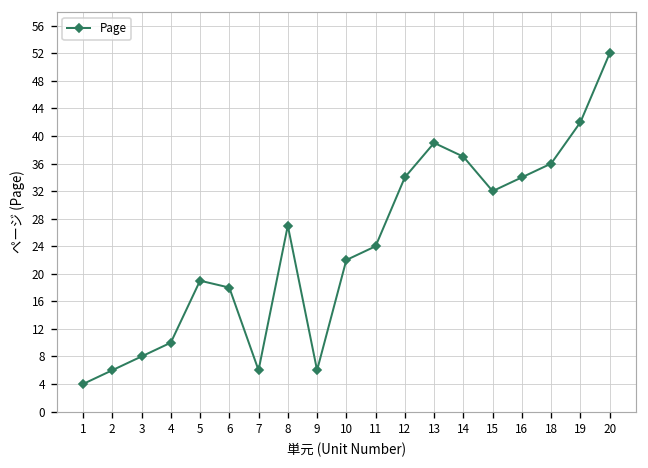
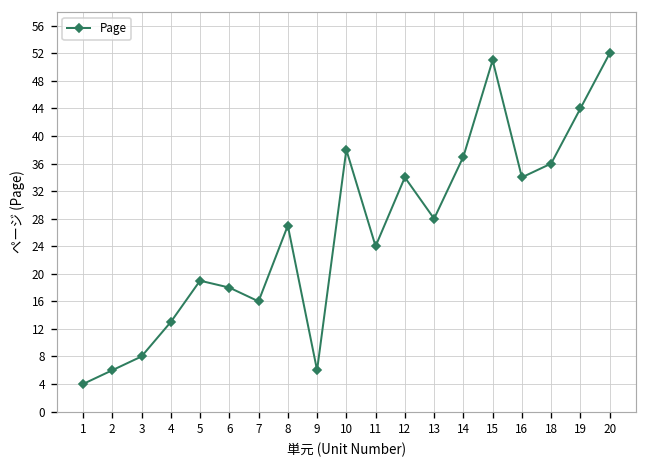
  {
    "1": 4,
    "2": 6,
    "3": 8,
-   "4": 10,
+   "4": 13,
    "5": 19,
    "6": 18,
-   "7": 6,
+   "7": 16,
    "8": 27,
    "9": 6,
-   "10": 22,
+   "10": 38,
    "11": 24,
    "12": 34,
-   "13": 39,
+   "13": 28,
    "14": 37,
-   "15": 32,
+   "15": 51,
    "16": 34,
    "18": 36,
-   "19": 42,
+   "19": 44,
    "20": 52
  }
